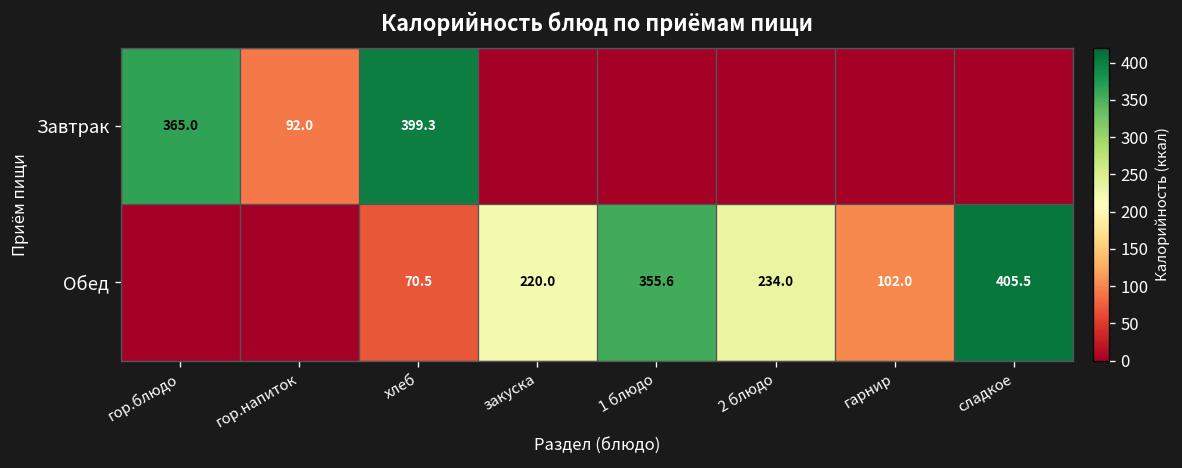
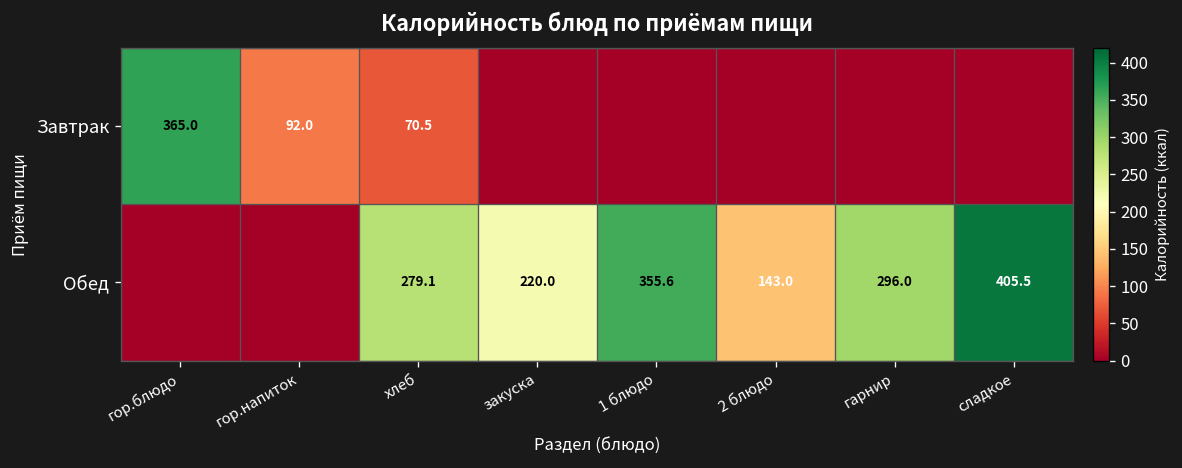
  {
    "Завтрак": {
      "гор.блюдо": 365.0,
      "гор.напиток": 92.0,
-     "хлеб": 399.3
+     "хлеб": 70.5
    },
    "Обед": {
-     "хлеб": 70.5,
+     "хлеб": 279.1,
      "закуска": 220.0,
      "1 блюдо": 355.6,
-     "2 блюдо": 234.0,
-     "гарнир": 102.0,
+     "2 блюдо": 143.0,
+     "гарнир": 296.0,
      "сладкое": 405.5
    }
  }
